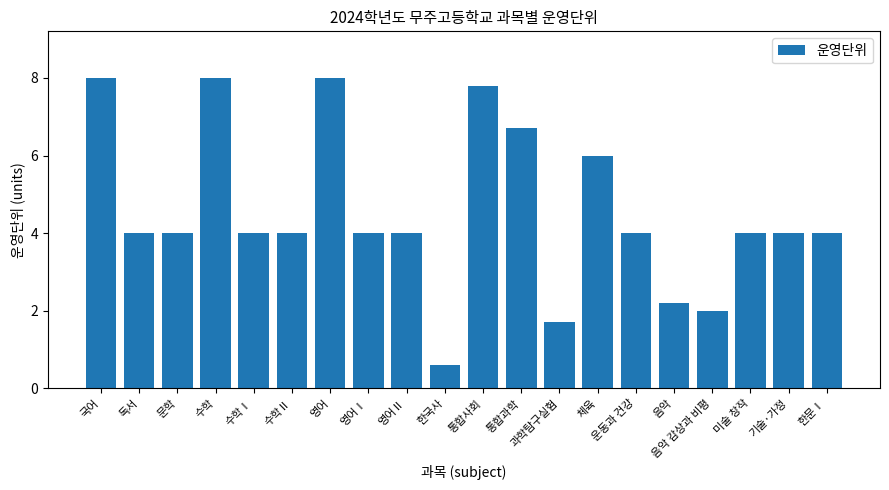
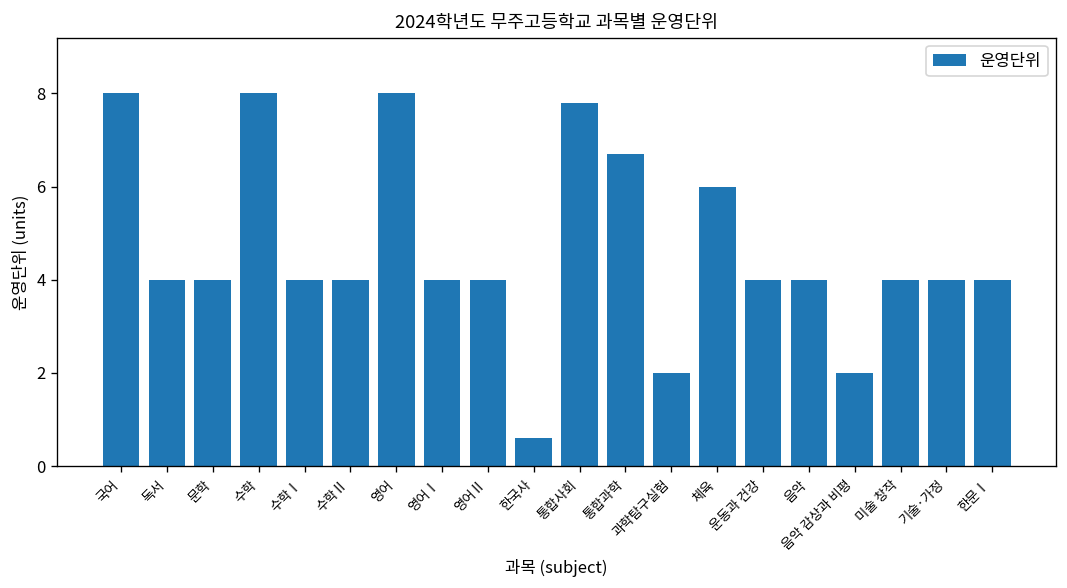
  {
    "국어": 8.0,
    "독서": 4.0,
    "문학": 4.0,
    "수학": 8.0,
    "수학Ⅰ": 4.0,
    "수학Ⅱ": 4.0,
    "영어": 8.0,
    "영어Ⅰ": 4.0,
    "영어Ⅱ": 4.0,
    "한국사": 0.6,
    "통합사회": 7.8,
    "통합과학": 6.7,
-   "과학탐구실험": 1.7,
+   "과학탐구실험": 2.0,
    "체육": 6.0,
    "운동과 건강": 4.0,
-   "음악": 2.2,
+   "음악": 4.0,
    "음악 감상과 비평": 2.0,
    "미술 창작": 4.0,
    "기술·가정": 4.0,
    "한문Ⅰ": 4.0
  }
